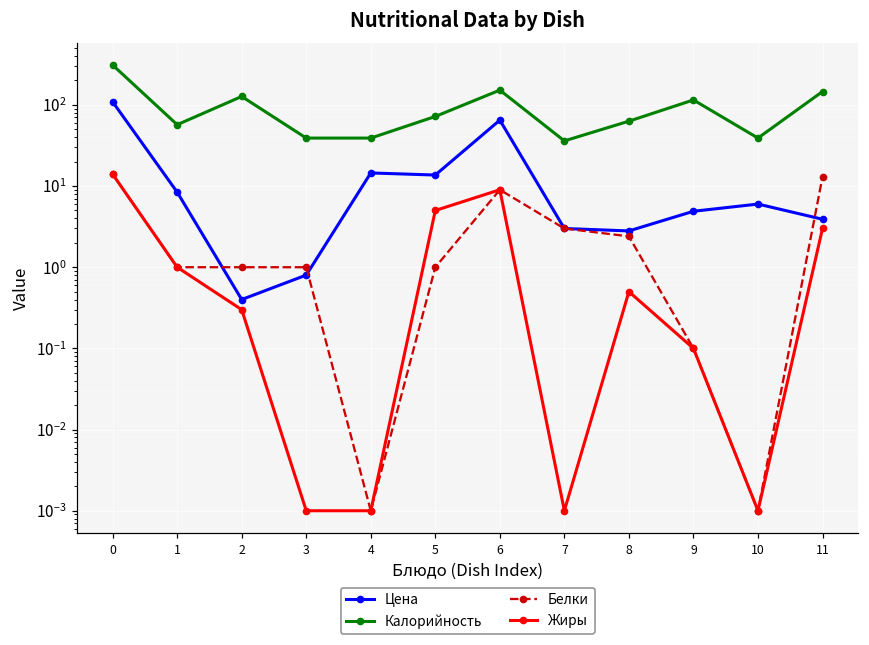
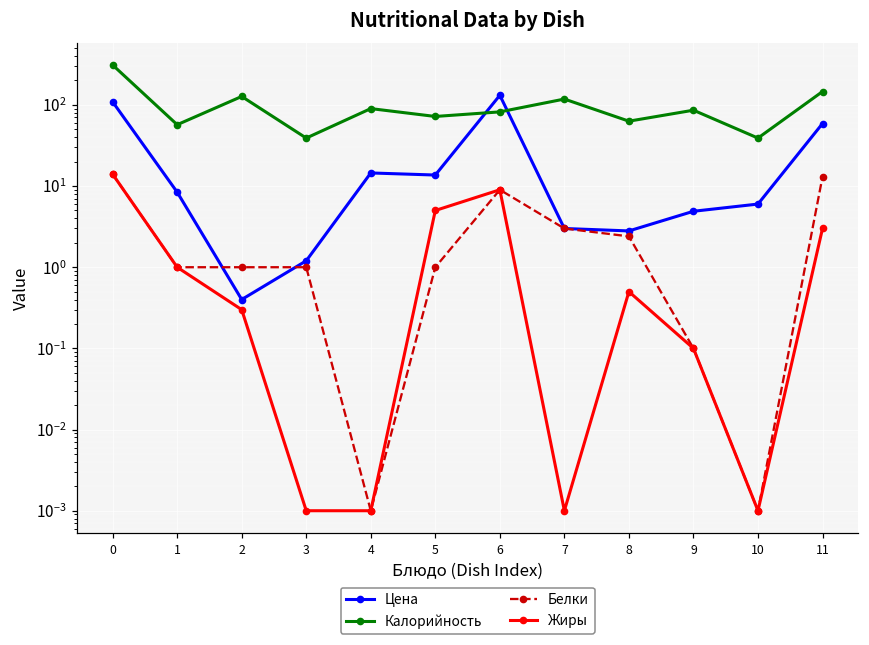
  {
    "Цена": {
      "0": 110,
      "1": 8,
      "2": 0.4,
-     "3": 0.8,
+     "3": 1.2,
      "4": 15,
      "5": 14,
-     "6": 60,
+     "6": 130,
      "8": 2.8,
      "9": 5,
      "10": 6,
-     "11": 4
+     "11": 60
    },
    "Калорийность": {
      "0": 310,
      "1": 60,
      "2": 130,
      "3": 40,
-     "4": 40,
+     "4": 90,
      "5": 70,
-     "6": 150,
-     "7": 40,
+     "6": 80,
+     "7": 120,
      "8": 60,
-     "9": 120,
+     "9": 90,
      "10": 40,
      "11": 150
    }
  }
